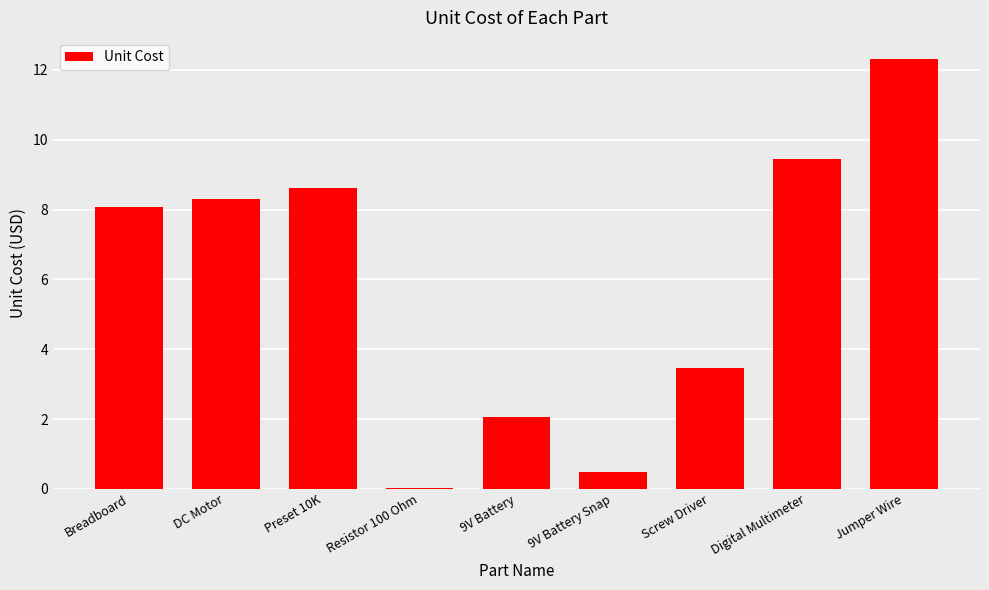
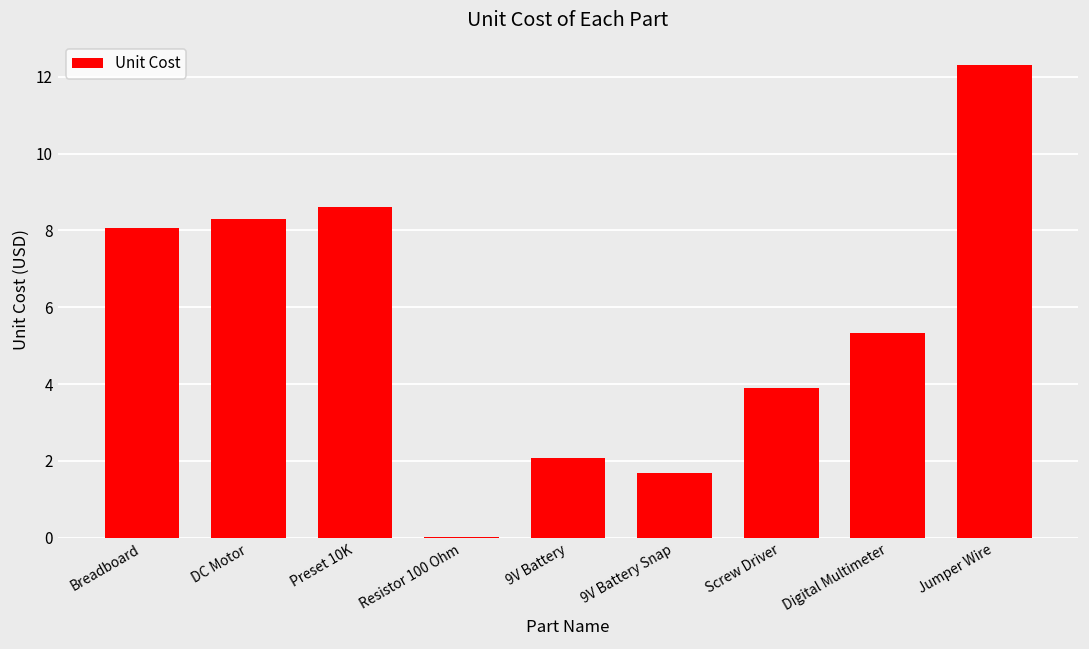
  {
    "Breadboard": 8.1,
    "DC Motor": 8.3,
    "Preset 10K": 8.6,
    "9V Battery": 2.1,
-   "9V Battery Snap": 0.5,
-   "Screw Driver": 3.5,
-   "Digital Multimeter": 9.5,
+   "9V Battery Snap": 1.7,
+   "Screw Driver": 3.9,
+   "Digital Multimeter": 5.3,
    "Jumper Wire": 12.3
  }
